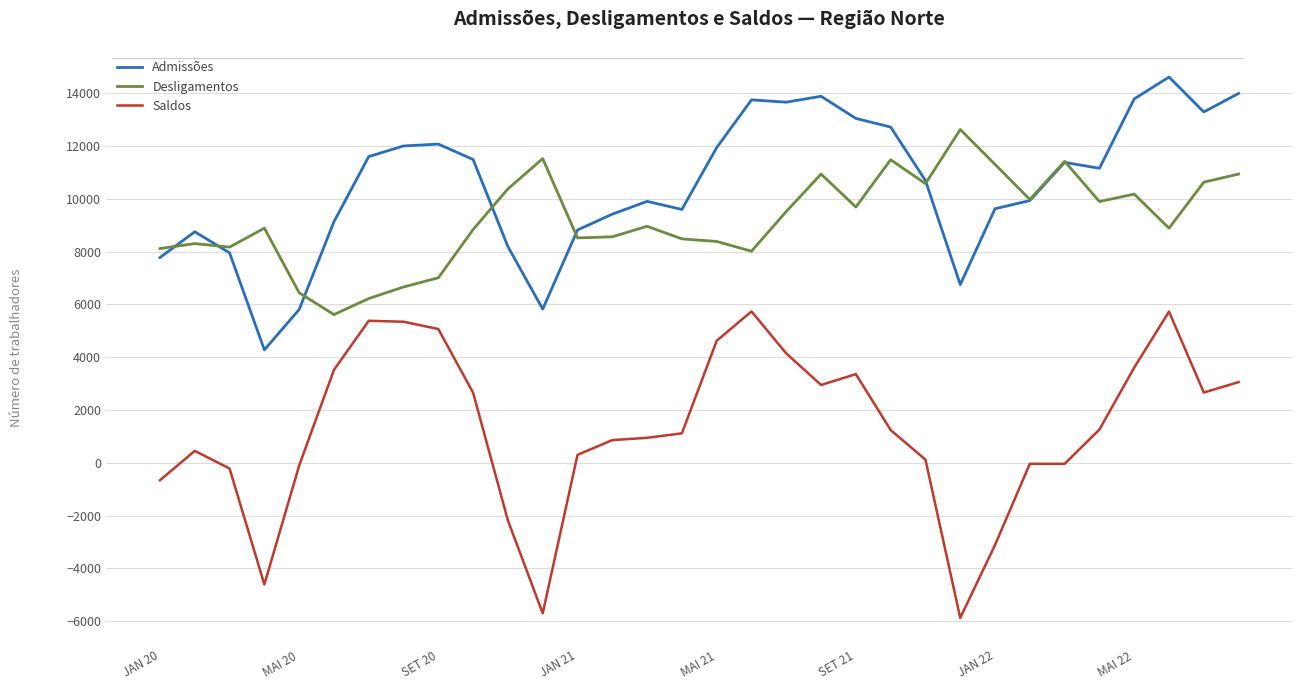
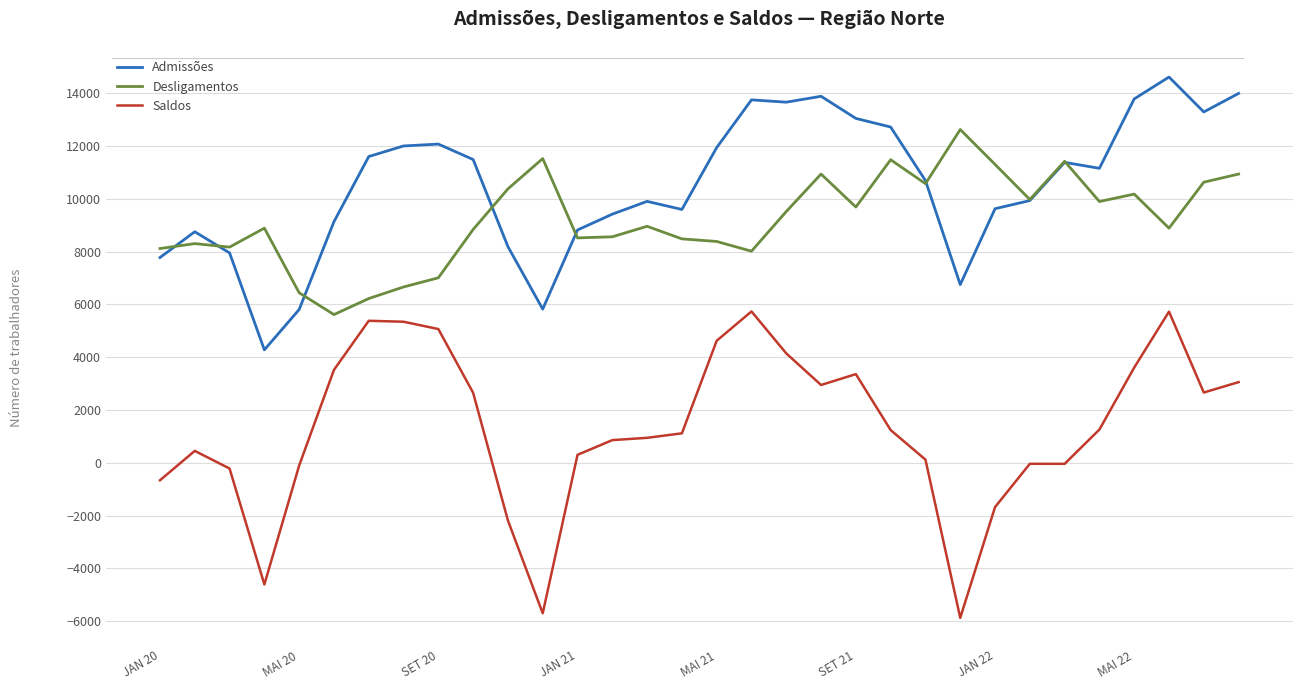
  {
    "Admissões": {
      "JAN 20": 7800,
      "MAI 20": 5800,
      "SET 20": 12100,
      "JAN 21": 8800,
      "MAI 21": 11900,
      "SET 21": 13100,
      "JAN 22": 9600,
      "MAI 22": 13800
    },
    "Desligamentos": {
      "JAN 20": 8100,
      "MAI 20": 6400,
      "SET 20": 7000,
      "JAN 21": 8500,
      "MAI 21": 8400,
      "SET 21": 9700,
      "JAN 22": 11300,
      "MAI 22": 10200
    },
    "Saldos": {
      "JAN 20": -700,
      "MAI 20": -100,
      "SET 20": 5100,
      "JAN 21": 300,
      "MAI 21": 4600,
      "SET 21": 3400,
-     "JAN 22": -3100,
+     "JAN 22": -1700,
      "MAI 22": 3600
    }
  }
